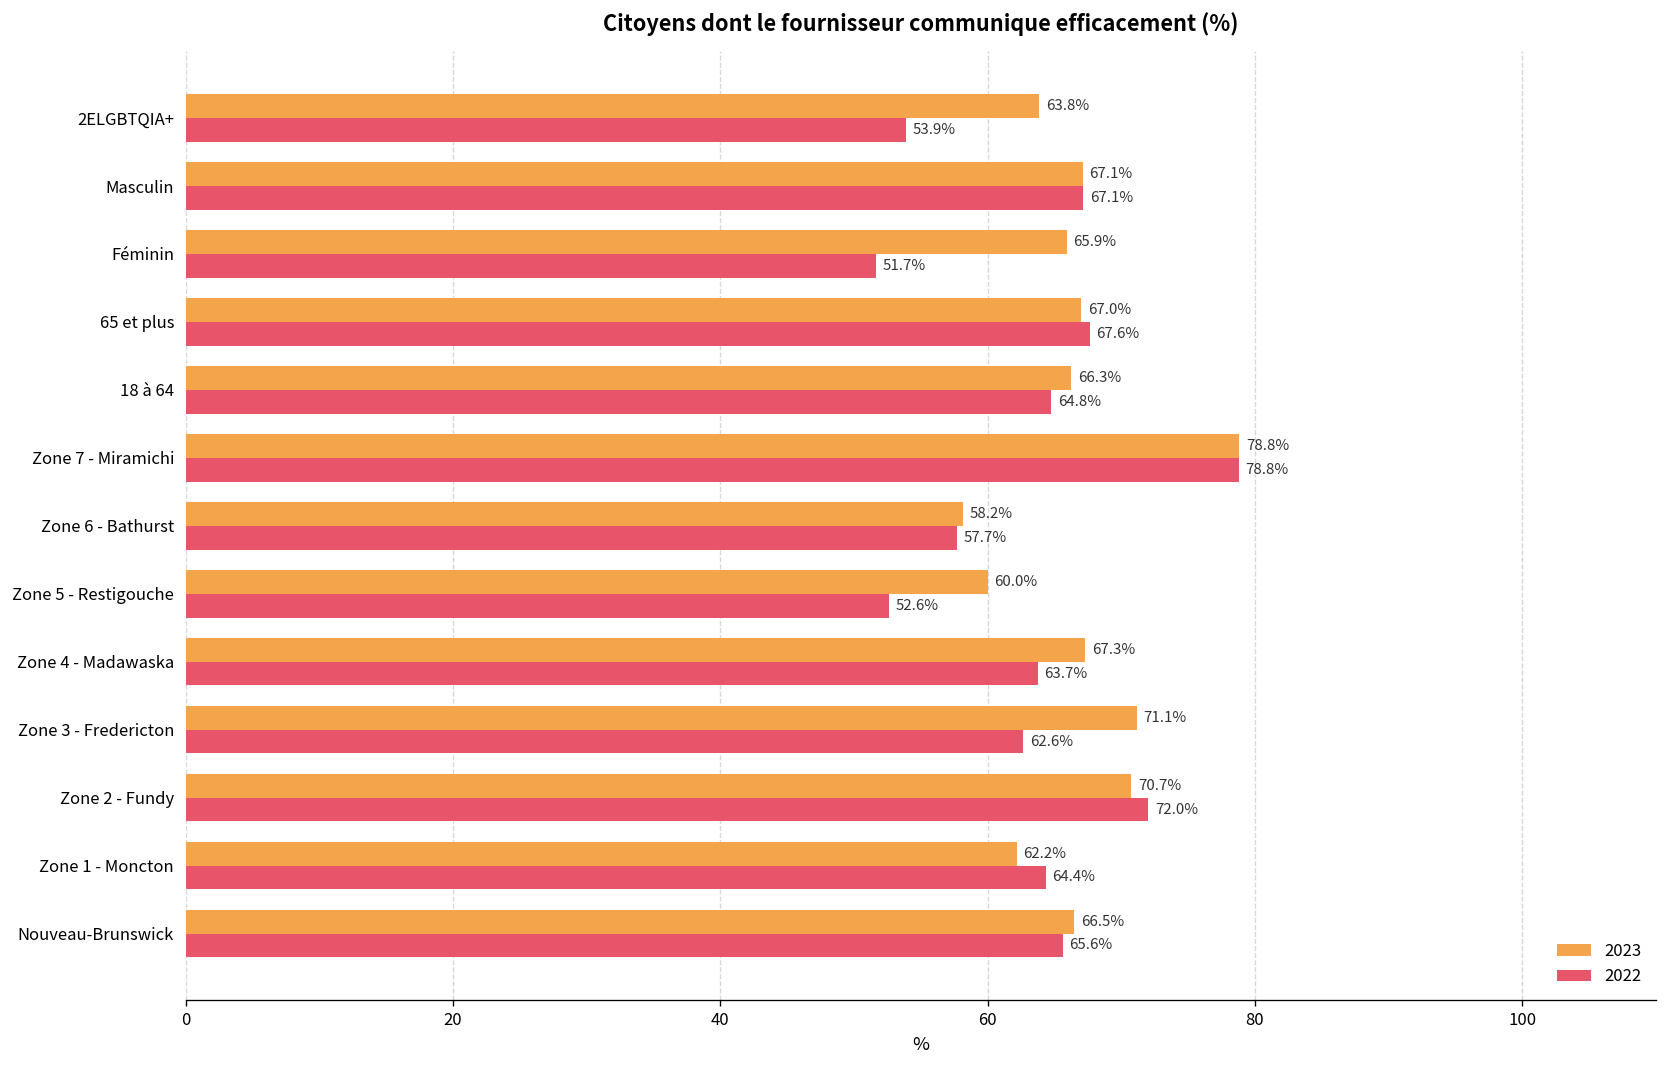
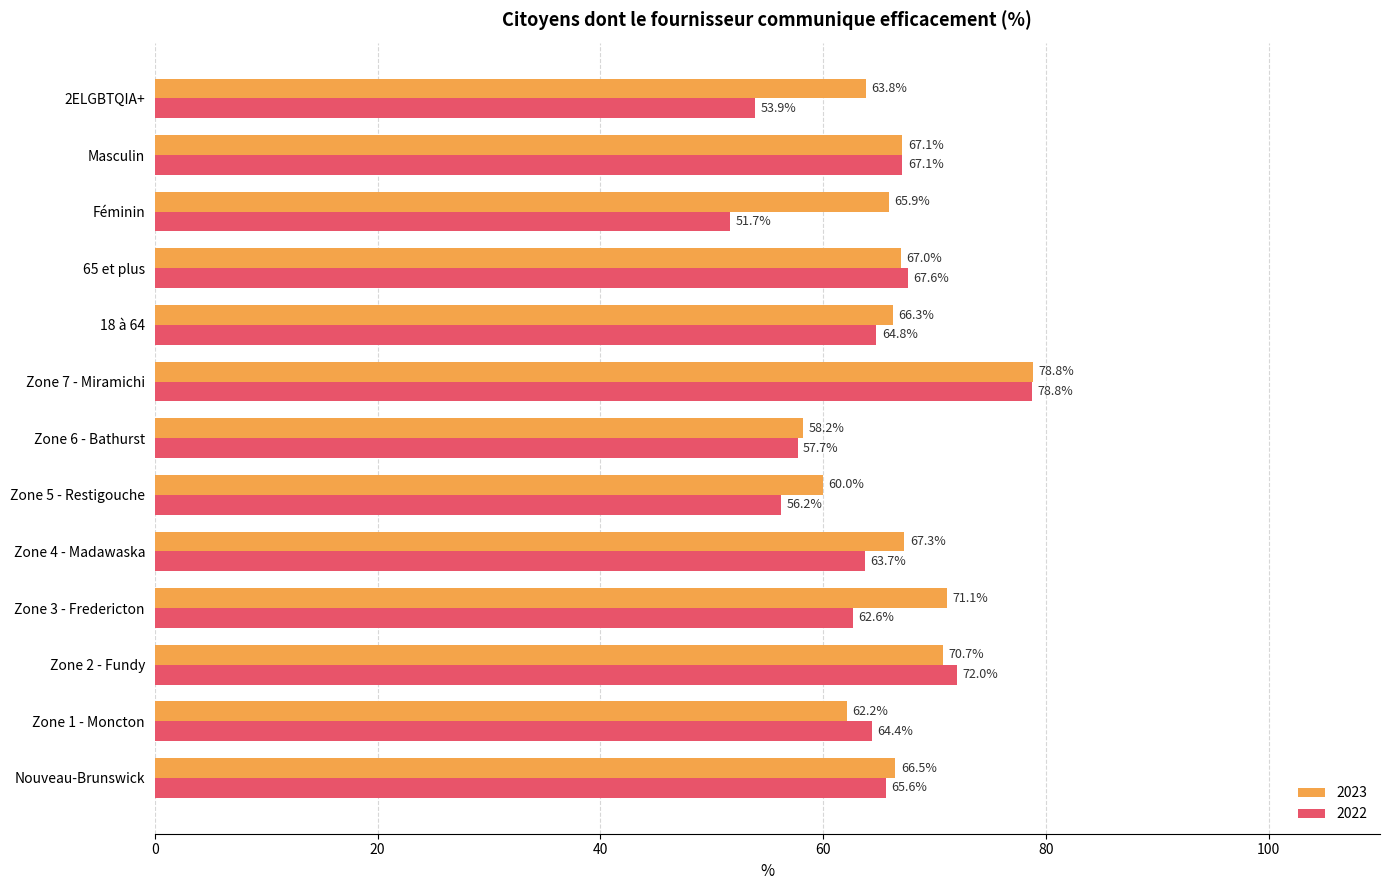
  {
    "2023": {
      "2ELGBTQIA+": "63.8%",
      "Masculin": "67.1%",
      "Féminin": "65.9%",
      "65 et plus": "67.0%",
      "18 à 64": "66.3%",
      "Zone 7 - Miramichi": "78.8%",
      "Zone 6 - Bathurst": "58.2%",
      "Zone 5 - Restigouche": "60.0%",
      "Zone 4 - Madawaska": "67.3%",
      "Zone 3 - Fredericton": "71.1%",
      "Zone 2 - Fundy": "70.7%",
      "Zone 1 - Moncton": "62.2%",
      "Nouveau-Brunswick": "66.5%"
    },
    "2022": {
      "2ELGBTQIA+": "53.9%",
      "Masculin": "67.1%",
      "Féminin": "51.7%",
      "65 et plus": "67.6%",
      "18 à 64": "64.8%",
      "Zone 7 - Miramichi": "78.8%",
      "Zone 6 - Bathurst": "57.7%",
-     "Zone 5 - Restigouche": "52.6%",
+     "Zone 5 - Restigouche": "56.2%",
      "Zone 4 - Madawaska": "63.7%",
      "Zone 3 - Fredericton": "62.6%",
      "Zone 2 - Fundy": "72.0%",
      "Zone 1 - Moncton": "64.4%",
      "Nouveau-Brunswick": "65.6%"
    }
  }
